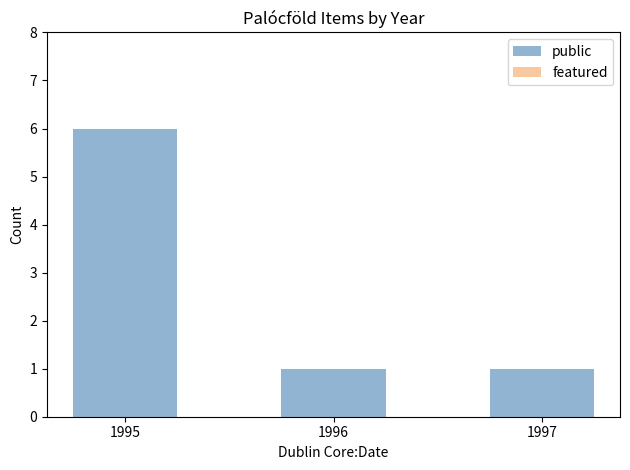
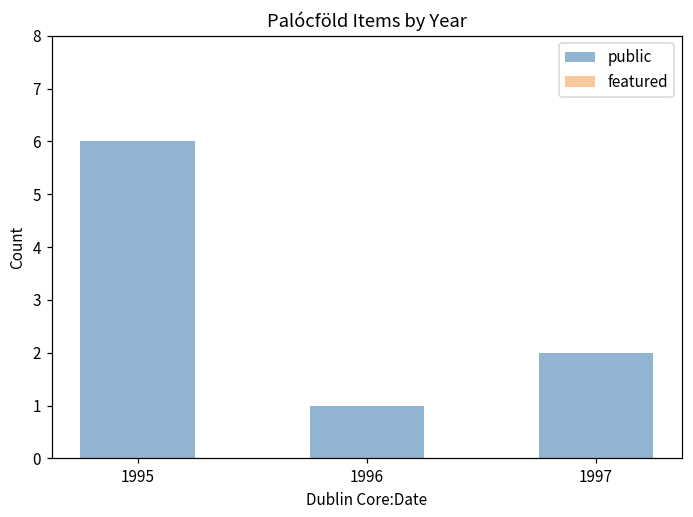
  {
    "public": {
      "1995": 6,
      "1996": 1,
-     "1997": 1
+     "1997": 2
    },
    "featured": {
      "1995": 0,
      "1996": 0,
      "1997": 0
    }
  }
